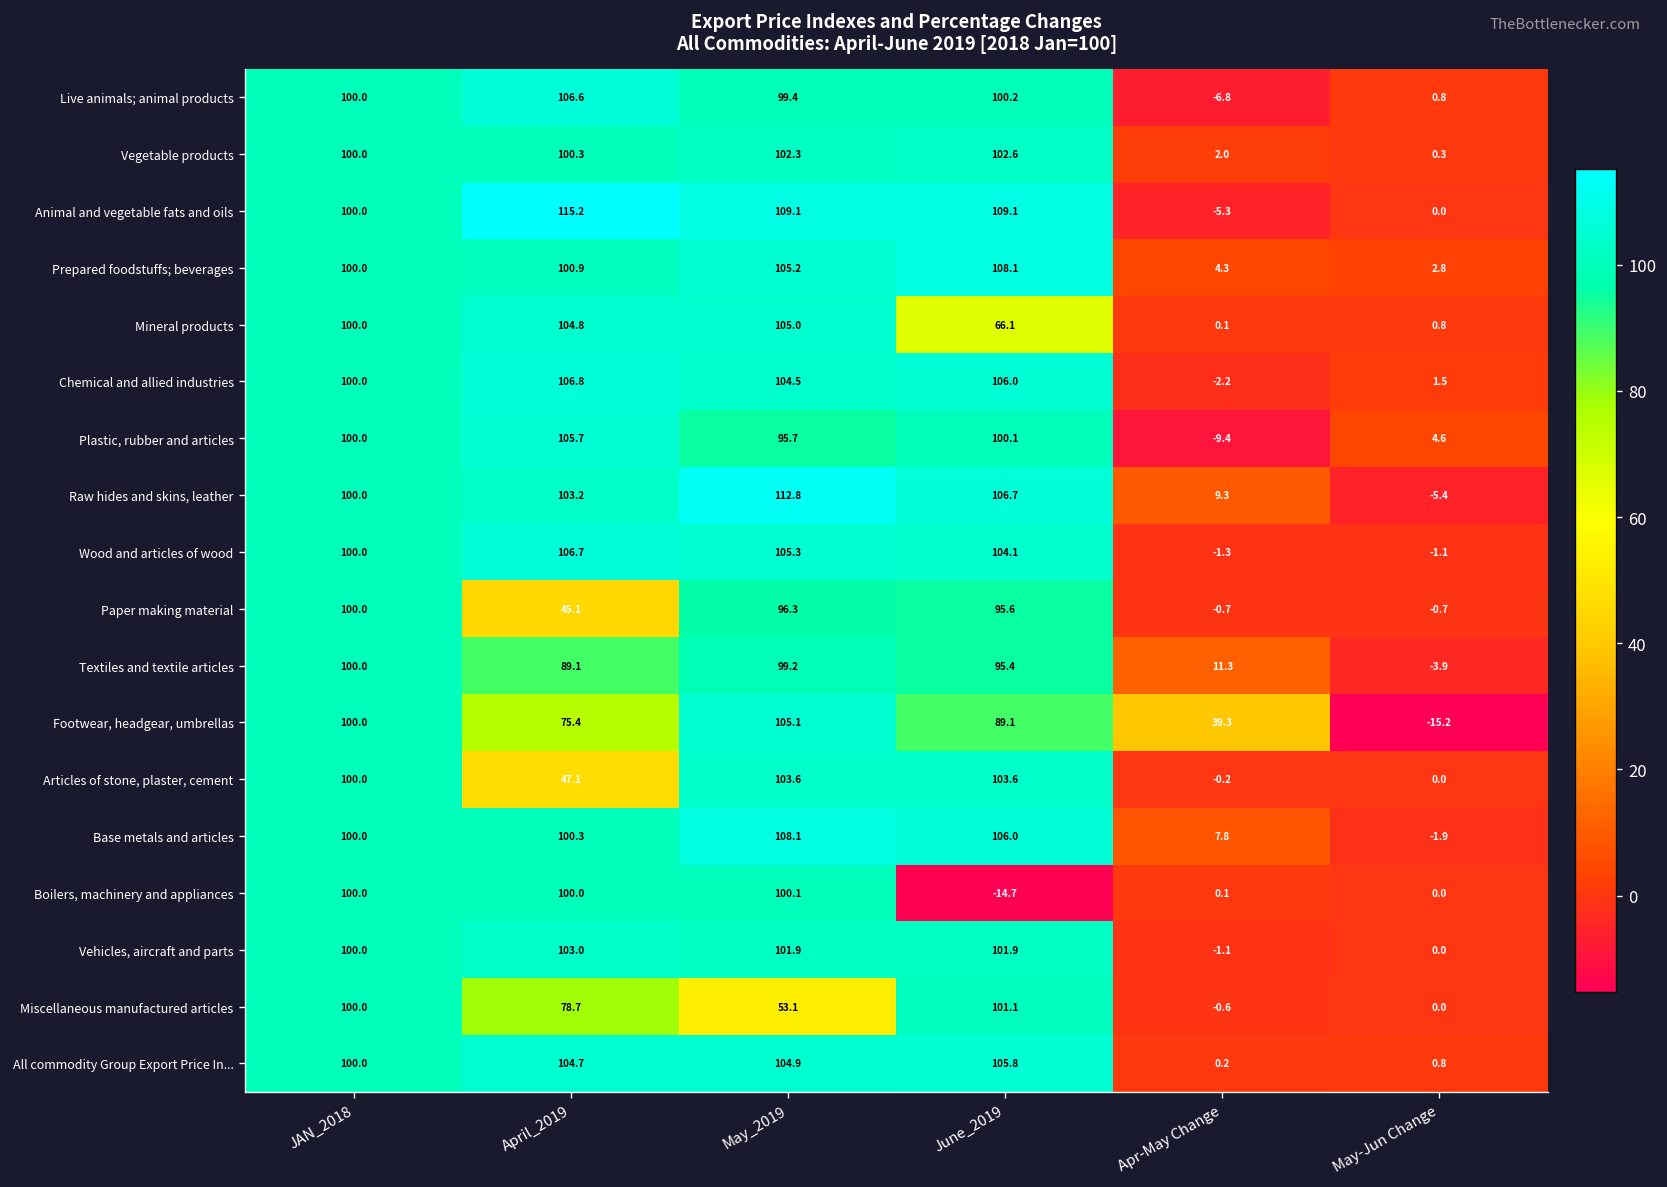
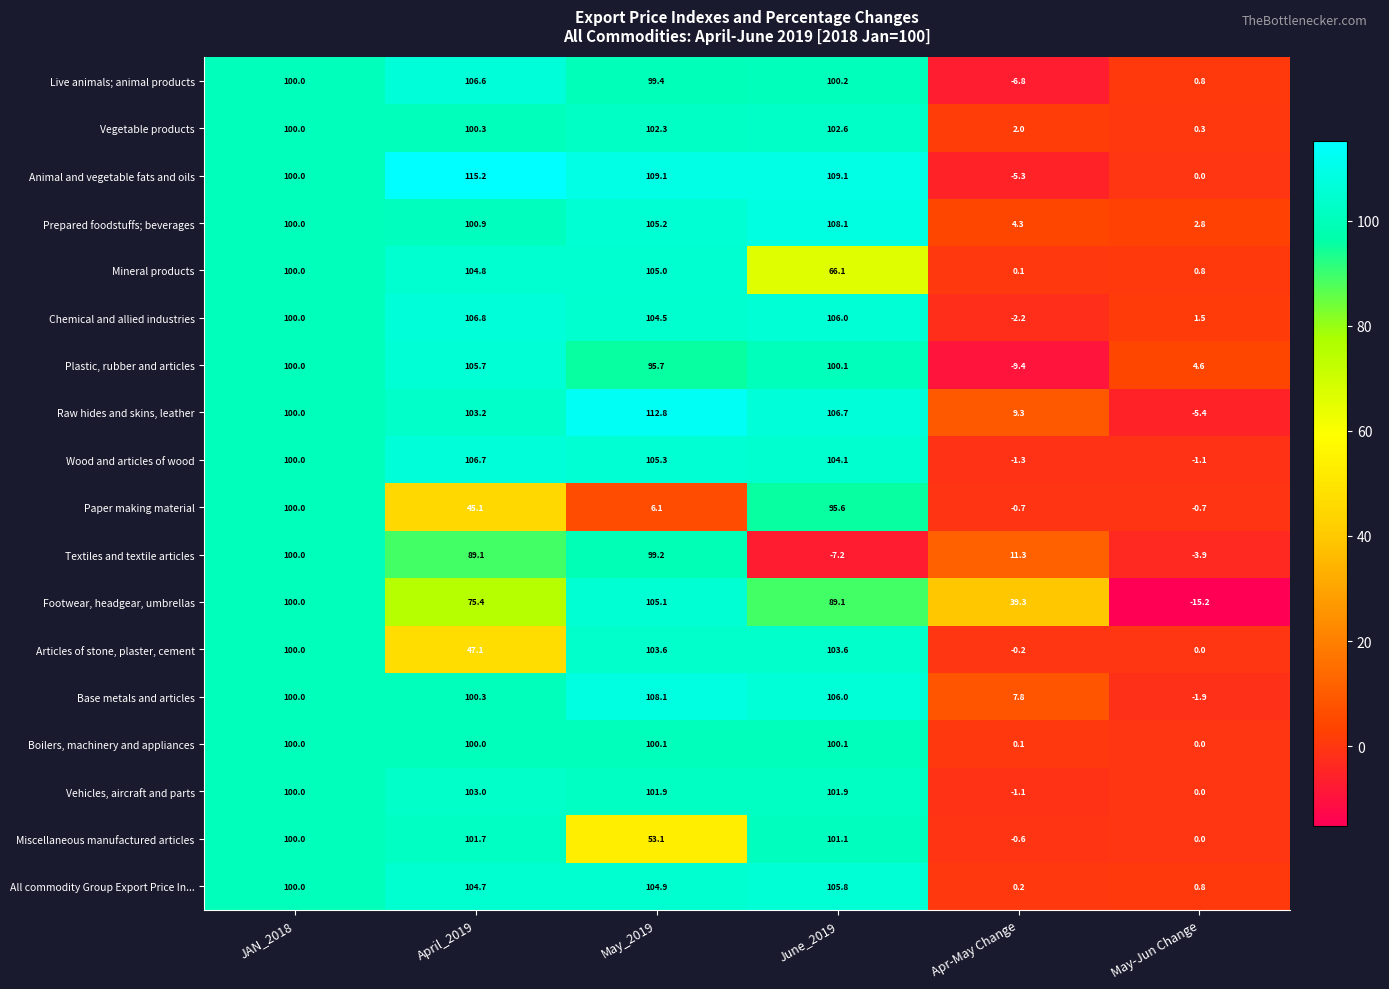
  {
    "Live animals; animal products": {
      "JAN_2018": 100.0,
      "April_2019": 106.6,
      "May_2019": 99.4,
      "June_2019": 100.2,
      "Apr-May Change": -6.8,
      "May-Jun Change": 0.8
    },
    "Vegetable products": {
      "JAN_2018": 100.0,
      "April_2019": 100.3,
      "May_2019": 102.3,
      "June_2019": 102.6,
      "Apr-May Change": 2.0,
      "May-Jun Change": 0.3
    },
    "Animal and vegetable fats and oils": {
      "JAN_2018": 100.0,
      "April_2019": 115.2,
      "May_2019": 109.1,
      "June_2019": 109.1,
      "Apr-May Change": -5.3,
      "May-Jun Change": 0.0
    },
    "Prepared foodstuffs; beverages": {
      "JAN_2018": 100.0,
      "April_2019": 100.9,
      "May_2019": 105.2,
      "June_2019": 108.1,
      "Apr-May Change": 4.3,
      "May-Jun Change": 2.8
    },
    "Mineral products": {
      "JAN_2018": 100.0,
      "April_2019": 104.8,
      "May_2019": 105.0,
      "June_2019": 66.1,
      "Apr-May Change": 0.1,
      "May-Jun Change": 0.8
    },
    "Chemical and allied industries": {
      "JAN_2018": 100.0,
      "April_2019": 106.8,
      "May_2019": 104.5,
      "June_2019": 106.0,
      "Apr-May Change": -2.2,
      "May-Jun Change": 1.5
    },
    "Plastic, rubber and articles": {
      "JAN_2018": 100.0,
      "April_2019": 105.7,
      "May_2019": 95.7,
      "June_2019": 100.1,
      "Apr-May Change": -9.4,
      "May-Jun Change": 4.6
    },
    "Raw hides and skins, leather": {
      "JAN_2018": 100.0,
      "April_2019": 103.2,
      "May_2019": 112.8,
      "June_2019": 106.7,
      "Apr-May Change": 9.3,
      "May-Jun Change": -5.4
    },
    "Wood and articles of wood": {
      "JAN_2018": 100.0,
      "April_2019": 106.7,
      "May_2019": 105.3,
      "June_2019": 104.1,
      "Apr-May Change": -1.3,
      "May-Jun Change": -1.1
    },
    "Paper making material": {
      "JAN_2018": 100.0,
      "April_2019": 45.1,
-     "May_2019": 96.3,
+     "May_2019": 6.1,
      "June_2019": 95.6,
      "Apr-May Change": -0.7,
      "May-Jun Change": -0.7
    },
    "Textiles and textile articles": {
      "JAN_2018": 100.0,
      "April_2019": 89.1,
      "May_2019": 99.2,
-     "June_2019": 95.4,
+     "June_2019": -7.2,
      "Apr-May Change": 11.3,
      "May-Jun Change": -3.9
    },
    "Footwear, headgear, umbrellas": {
      "JAN_2018": 100.0,
      "April_2019": 75.4,
      "May_2019": 105.1,
      "June_2019": 89.1,
      "Apr-May Change": 39.3,
      "May-Jun Change": -15.2
    },
    "Articles of stone, plaster, cement": {
      "JAN_2018": 100.0,
      "April_2019": 47.1,
      "May_2019": 103.6,
      "June_2019": 103.6,
      "Apr-May Change": -0.2,
      "May-Jun Change": 0.0
    },
    "Base metals and articles": {
      "JAN_2018": 100.0,
      "April_2019": 100.3,
      "May_2019": 108.1,
      "June_2019": 106.0,
      "Apr-May Change": 7.8,
      "May-Jun Change": -1.9
    },
    "Boilers, machinery and appliances": {
      "JAN_2018": 100.0,
      "April_2019": 100.0,
      "May_2019": 100.1,
-     "June_2019": -14.7,
+     "June_2019": 100.1,
      "Apr-May Change": 0.1,
      "May-Jun Change": 0.0
    },
    "Vehicles, aircraft and parts": {
      "JAN_2018": 100.0,
      "April_2019": 103.0,
      "May_2019": 101.9,
      "June_2019": 101.9,
      "Apr-May Change": -1.1,
      "May-Jun Change": 0.0
    },
    "Miscellaneous manufactured articles": {
      "JAN_2018": 100.0,
-     "April_2019": 78.7,
+     "April_2019": 101.7,
      "May_2019": 53.1,
      "June_2019": 101.1,
      "Apr-May Change": -0.6,
      "May-Jun Change": 0.0
    },
    "All commodity Group Export Price In...": {
      "JAN_2018": 100.0,
      "April_2019": 104.7,
      "May_2019": 104.9,
      "June_2019": 105.8,
      "Apr-May Change": 0.2,
      "May-Jun Change": 0.8
    }
  }
